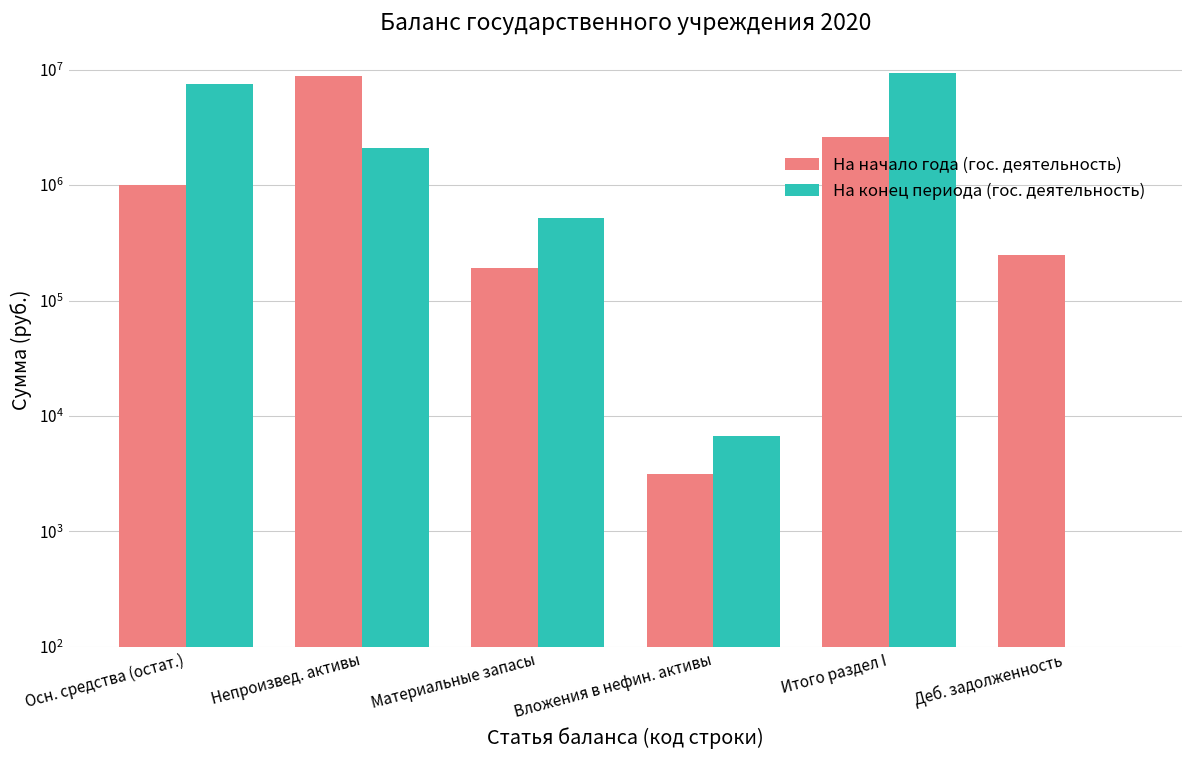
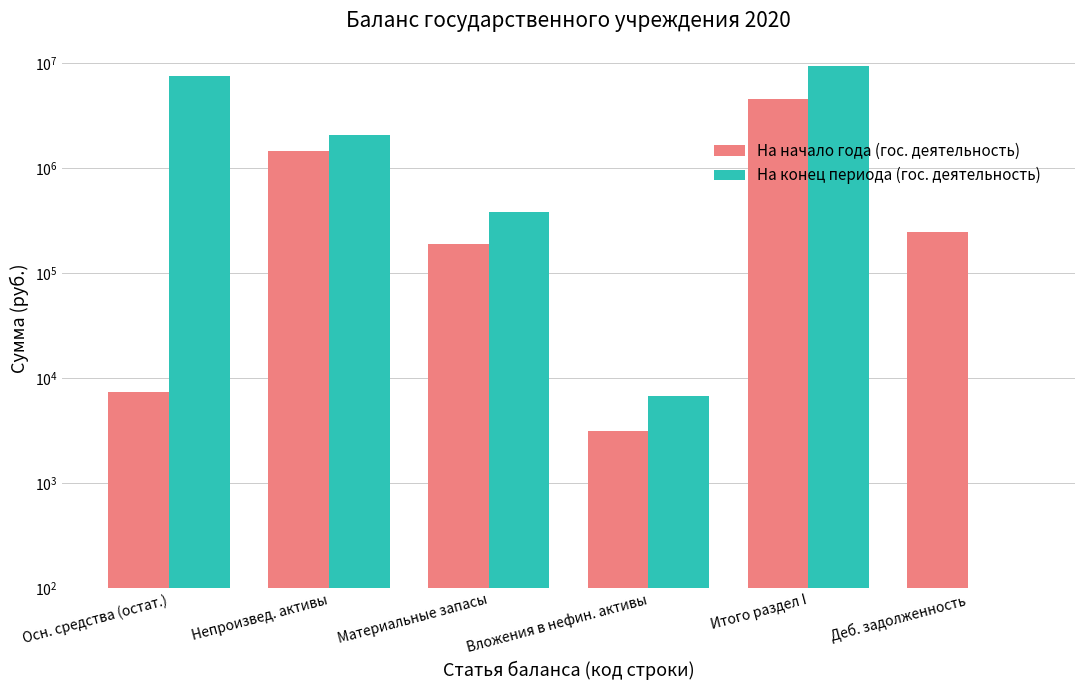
  {
    "На начало года (гос. деятельность)": {
-     "Осн. средства (остат.)": 1000000,
-     "Непроизвед. активы": 9000000,
+     "Осн. средства (остат.)": 7000,
+     "Непроизвед. активы": 1500000,
      "Материальные запасы": 190000,
      "Вложения в нефин. активы": 3200,
-     "Итого раздел I": 2600000,
+     "Итого раздел I": 5000000,
      "Деб. задолженность": 250000
    },
    "На конец периода (гос. деятельность)": {
      "Осн. средства (остат.)": 8000000,
      "Непроизвед. активы": 2100000,
-     "Материальные запасы": 500000,
+     "Материальные запасы": 390000,
      "Вложения в нефин. активы": 7000,
      "Итого раздел I": 9000000
    }
  }
